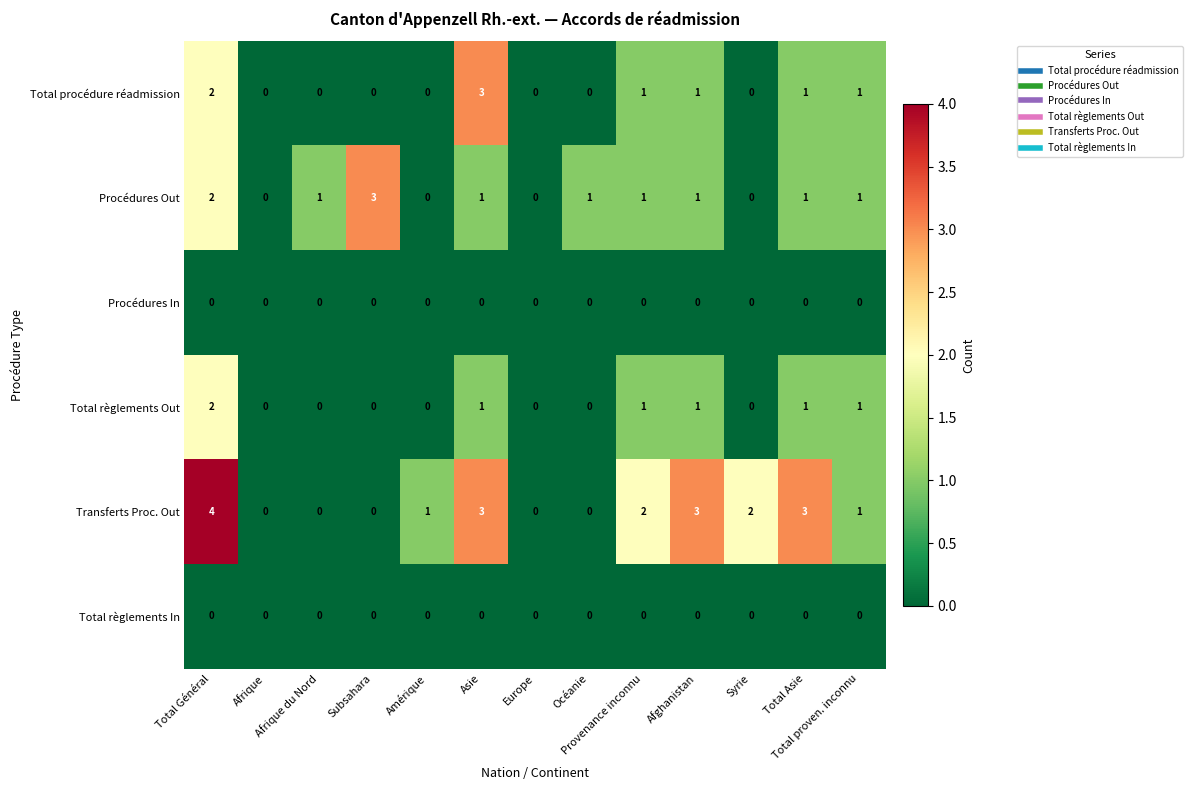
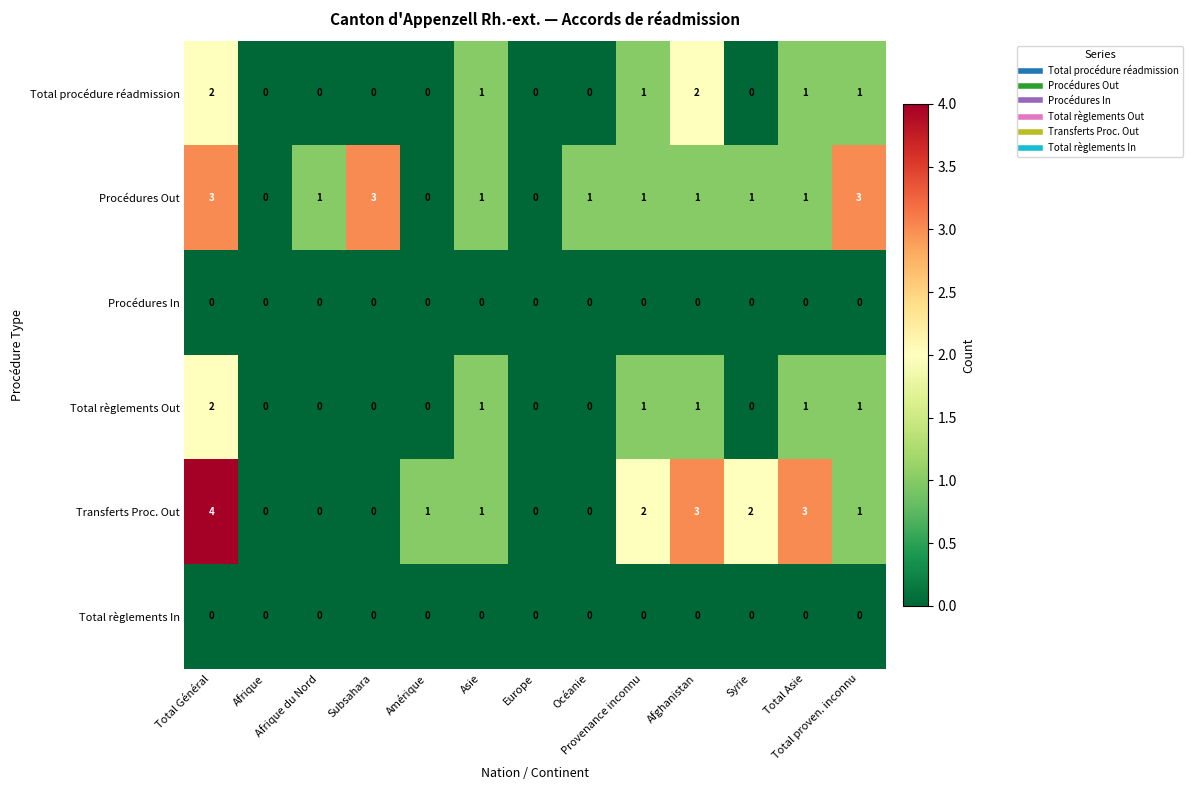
  {
    "Total procédure réadmission": {
      "Total Général": 2,
      "Afrique": 0,
      "Afrique du Nord": 0,
      "Subsahara": 0,
      "Amérique": 0,
-     "Asie": 3,
+     "Asie": 1,
      "Europe": 0,
      "Océanie": 0,
      "Provenance inconnu": 1,
-     "Afghanistan": 1,
+     "Afghanistan": 2,
      "Syrie": 0,
      "Total Asie": 1,
      "Total proven. inconnu": 1
    },
    "Procédures Out": {
-     "Total Général": 2,
+     "Total Général": 3,
      "Afrique": 0,
      "Afrique du Nord": 1,
      "Subsahara": 3,
      "Amérique": 0,
      "Asie": 1,
      "Europe": 0,
      "Océanie": 1,
      "Provenance inconnu": 1,
      "Afghanistan": 1,
-     "Syrie": 0,
+     "Syrie": 1,
      "Total Asie": 1,
-     "Total proven. inconnu": 1
+     "Total proven. inconnu": 3
    },
    "Procédures In": {
      "Total Général": 0,
      "Afrique": 0,
      "Afrique du Nord": 0,
      "Subsahara": 0,
      "Amérique": 0,
      "Asie": 0,
      "Europe": 0,
      "Océanie": 0,
      "Provenance inconnu": 0,
      "Afghanistan": 0,
      "Syrie": 0,
      "Total Asie": 0,
      "Total proven. inconnu": 0
    },
    "Total règlements Out": {
      "Total Général": 2,
      "Afrique": 0,
      "Afrique du Nord": 0,
      "Subsahara": 0,
      "Amérique": 0,
      "Asie": 1,
      "Europe": 0,
      "Océanie": 0,
      "Provenance inconnu": 1,
      "Afghanistan": 1,
      "Syrie": 0,
      "Total Asie": 1,
      "Total proven. inconnu": 1
    },
    "Transferts Proc. Out": {
      "Total Général": 4,
      "Afrique": 0,
      "Afrique du Nord": 0,
      "Subsahara": 0,
      "Amérique": 1,
-     "Asie": 3,
+     "Asie": 1,
      "Europe": 0,
      "Océanie": 0,
      "Provenance inconnu": 2,
      "Afghanistan": 3,
      "Syrie": 2,
      "Total Asie": 3,
      "Total proven. inconnu": 1
    },
    "Total règlements In": {
      "Total Général": 0,
      "Afrique": 0,
      "Afrique du Nord": 0,
      "Subsahara": 0,
      "Amérique": 0,
      "Asie": 0,
      "Europe": 0,
      "Océanie": 0,
      "Provenance inconnu": 0,
      "Afghanistan": 0,
      "Syrie": 0,
      "Total Asie": 0,
      "Total proven. inconnu": 0
    }
  }
